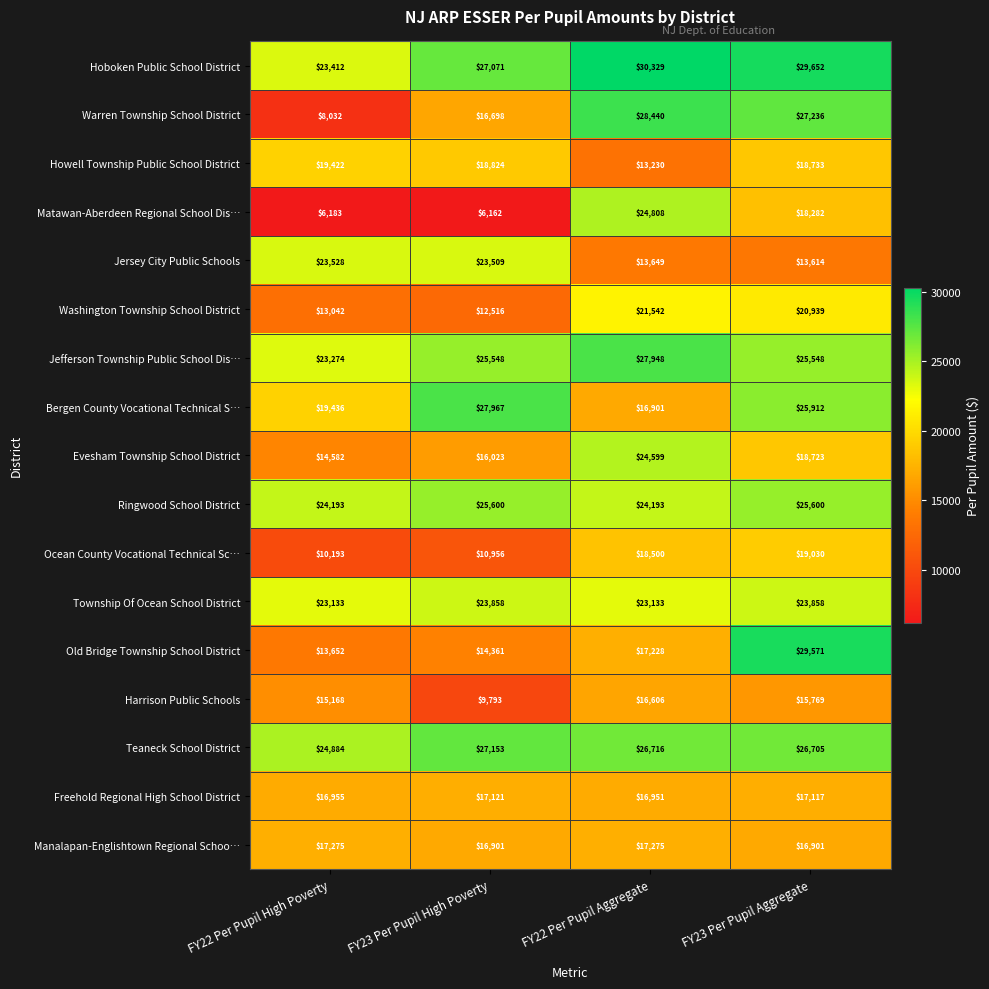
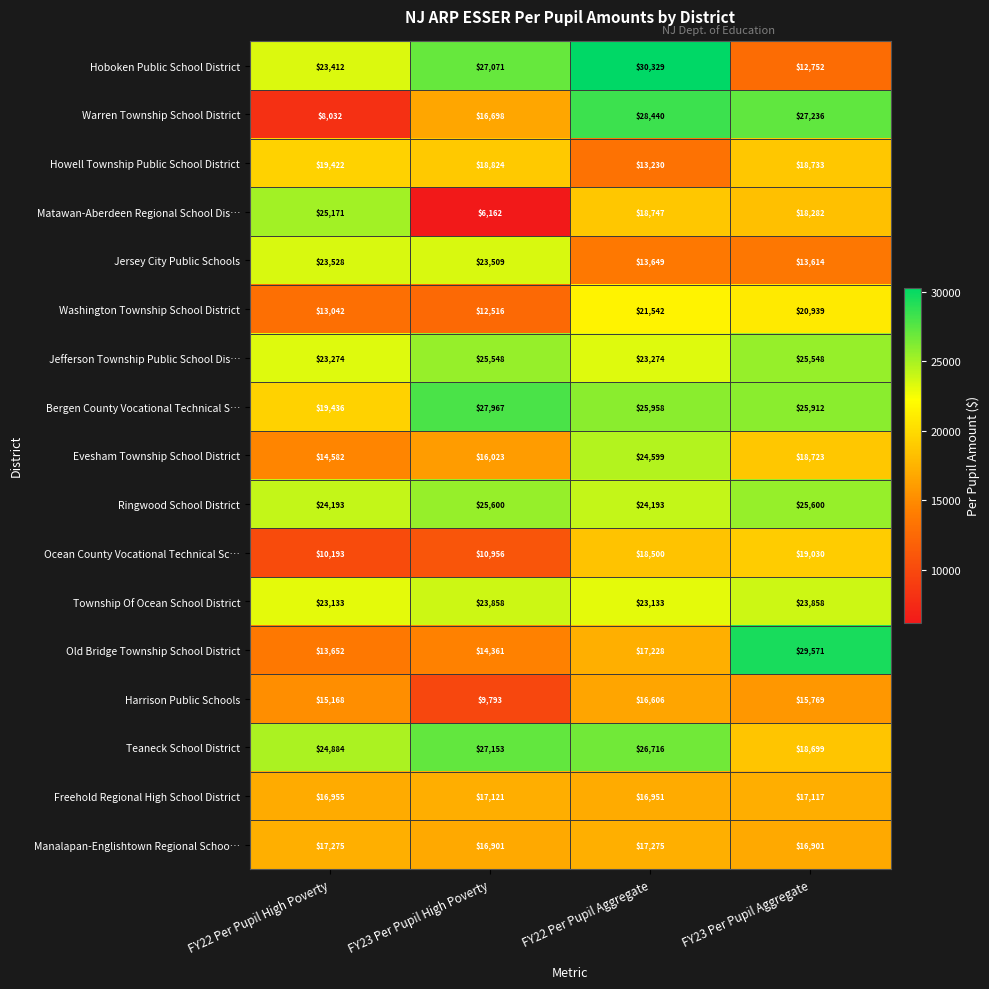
  {
    "Hoboken Public School District": {
      "FY22 Per Pupil High Poverty": "$23,412",
      "FY23 Per Pupil High Poverty": "$27,071",
      "FY22 Per Pupil Aggregate": "$30,329",
-     "FY23 Per Pupil Aggregate": "$29,652"
+     "FY23 Per Pupil Aggregate": "$12,752"
    },
    "Warren Township School District": {
      "FY22 Per Pupil High Poverty": "$8,032",
      "FY23 Per Pupil High Poverty": "$16,698",
      "FY22 Per Pupil Aggregate": "$28,440",
      "FY23 Per Pupil Aggregate": "$27,236"
    },
    "Howell Township Public School District": {
      "FY22 Per Pupil High Poverty": "$19,422",
      "FY23 Per Pupil High Poverty": "$18,824",
      "FY22 Per Pupil Aggregate": "$13,230",
      "FY23 Per Pupil Aggregate": "$18,733"
    },
    "Matawan-Aberdeen Regional School Dis…": {
-     "FY22 Per Pupil High Poverty": "$6,183",
+     "FY22 Per Pupil High Poverty": "$25,171",
      "FY23 Per Pupil High Poverty": "$6,162",
-     "FY22 Per Pupil Aggregate": "$24,808",
+     "FY22 Per Pupil Aggregate": "$18,747",
      "FY23 Per Pupil Aggregate": "$18,282"
    },
    "Jersey City Public Schools": {
      "FY22 Per Pupil High Poverty": "$23,528",
      "FY23 Per Pupil High Poverty": "$23,509",
      "FY22 Per Pupil Aggregate": "$13,649",
      "FY23 Per Pupil Aggregate": "$13,614"
    },
    "Washington Township School District": {
      "FY22 Per Pupil High Poverty": "$13,042",
      "FY23 Per Pupil High Poverty": "$12,516",
      "FY22 Per Pupil Aggregate": "$21,542",
      "FY23 Per Pupil Aggregate": "$20,939"
    },
    "Jefferson Township Public School Dis…": {
      "FY22 Per Pupil High Poverty": "$23,274",
      "FY23 Per Pupil High Poverty": "$25,548",
-     "FY22 Per Pupil Aggregate": "$27,948",
+     "FY22 Per Pupil Aggregate": "$23,274",
      "FY23 Per Pupil Aggregate": "$25,548"
    },
    "Bergen County Vocational Technical S…": {
      "FY22 Per Pupil High Poverty": "$19,436",
      "FY23 Per Pupil High Poverty": "$27,967",
-     "FY22 Per Pupil Aggregate": "$16,901",
+     "FY22 Per Pupil Aggregate": "$25,958",
      "FY23 Per Pupil Aggregate": "$25,912"
    },
    "Evesham Township School District": {
      "FY22 Per Pupil High Poverty": "$14,582",
      "FY23 Per Pupil High Poverty": "$16,023",
      "FY22 Per Pupil Aggregate": "$24,599",
      "FY23 Per Pupil Aggregate": "$18,723"
    },
    "Ringwood School District": {
      "FY22 Per Pupil High Poverty": "$24,193",
      "FY23 Per Pupil High Poverty": "$25,600",
      "FY22 Per Pupil Aggregate": "$24,193",
      "FY23 Per Pupil Aggregate": "$25,600"
    },
    "Ocean County Vocational Technical Sc…": {
      "FY22 Per Pupil High Poverty": "$10,193",
      "FY23 Per Pupil High Poverty": "$10,956",
      "FY22 Per Pupil Aggregate": "$18,500",
      "FY23 Per Pupil Aggregate": "$19,030"
    },
    "Township Of Ocean School District": {
      "FY22 Per Pupil High Poverty": "$23,133",
      "FY23 Per Pupil High Poverty": "$23,858",
      "FY22 Per Pupil Aggregate": "$23,133",
      "FY23 Per Pupil Aggregate": "$23,858"
    },
    "Old Bridge Township School District": {
      "FY22 Per Pupil High Poverty": "$13,652",
      "FY23 Per Pupil High Poverty": "$14,361",
      "FY22 Per Pupil Aggregate": "$17,228",
      "FY23 Per Pupil Aggregate": "$29,571"
    },
    "Harrison Public Schools": {
      "FY22 Per Pupil High Poverty": "$15,168",
      "FY23 Per Pupil High Poverty": "$9,793",
      "FY22 Per Pupil Aggregate": "$16,606",
      "FY23 Per Pupil Aggregate": "$15,769"
    },
    "Teaneck School District": {
      "FY22 Per Pupil High Poverty": "$24,884",
      "FY23 Per Pupil High Poverty": "$27,153",
      "FY22 Per Pupil Aggregate": "$26,716",
-     "FY23 Per Pupil Aggregate": "$26,705"
+     "FY23 Per Pupil Aggregate": "$18,699"
    },
    "Freehold Regional High School District": {
      "FY22 Per Pupil High Poverty": "$16,955",
      "FY23 Per Pupil High Poverty": "$17,121",
      "FY22 Per Pupil Aggregate": "$16,951",
      "FY23 Per Pupil Aggregate": "$17,117"
    },
    "Manalapan-Englishtown Regional Schoo…": {
      "FY22 Per Pupil High Poverty": "$17,275",
      "FY23 Per Pupil High Poverty": "$16,901",
      "FY22 Per Pupil Aggregate": "$17,275",
      "FY23 Per Pupil Aggregate": "$16,901"
    }
  }
